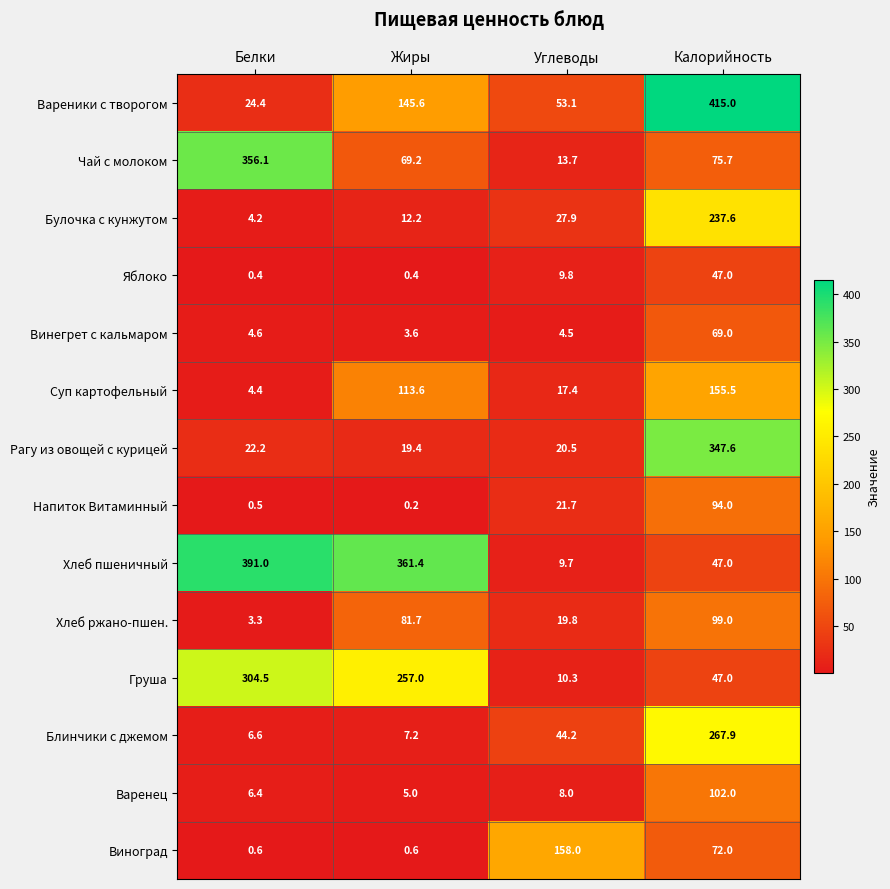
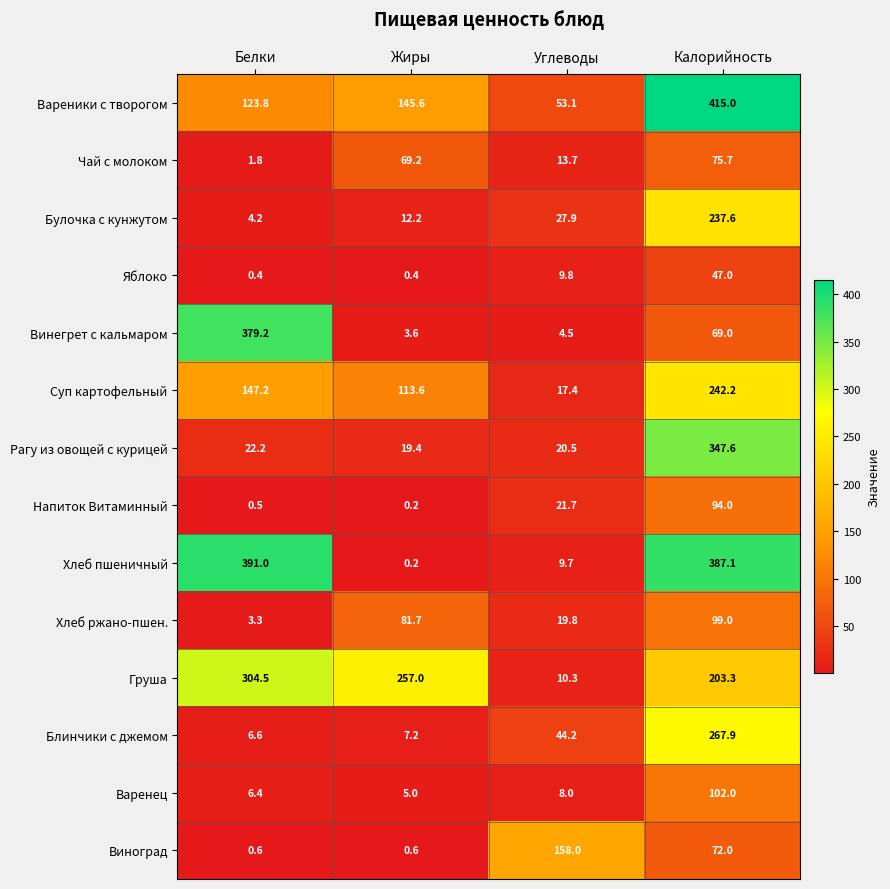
  {
    "Вареники с творогом": {
-     "Белки": 24.4,
+     "Белки": 123.8,
      "Жиры": 145.6,
      "Углеводы": 53.1,
      "Калорийность": 415.0
    },
    "Чай с молоком": {
-     "Белки": 356.1,
+     "Белки": 1.8,
      "Жиры": 69.2,
      "Углеводы": 13.7,
      "Калорийность": 75.7
    },
    "Булочка с кунжутом": {
      "Белки": 4.2,
      "Жиры": 12.2,
      "Углеводы": 27.9,
      "Калорийность": 237.6
    },
    "Яблоко": {
      "Белки": 0.4,
      "Жиры": 0.4,
      "Углеводы": 9.8,
      "Калорийность": 47.0
    },
    "Винегрет с кальмаром": {
-     "Белки": 4.6,
+     "Белки": 379.2,
      "Жиры": 3.6,
      "Углеводы": 4.5,
      "Калорийность": 69.0
    },
    "Суп картофельный": {
-     "Белки": 4.4,
+     "Белки": 147.2,
      "Жиры": 113.6,
      "Углеводы": 17.4,
-     "Калорийность": 155.5
+     "Калорийность": 242.2
    },
    "Рагу из овощей с курицей": {
      "Белки": 22.2,
      "Жиры": 19.4,
      "Углеводы": 20.5,
      "Калорийность": 347.6
    },
    "Напиток Витаминный": {
      "Белки": 0.5,
      "Жиры": 0.2,
      "Углеводы": 21.7,
      "Калорийность": 94.0
    },
    "Хлеб пшеничный": {
      "Белки": 391.0,
-     "Жиры": 361.4,
+     "Жиры": 0.2,
      "Углеводы": 9.7,
-     "Калорийность": 47.0
+     "Калорийность": 387.1
    },
    "Хлеб ржано-пшен.": {
      "Белки": 3.3,
      "Жиры": 81.7,
      "Углеводы": 19.8,
      "Калорийность": 99.0
    },
    "Груша": {
      "Белки": 304.5,
      "Жиры": 257.0,
      "Углеводы": 10.3,
-     "Калорийность": 47.0
+     "Калорийность": 203.3
    },
    "Блинчики с джемом": {
      "Белки": 6.6,
      "Жиры": 7.2,
      "Углеводы": 44.2,
      "Калорийность": 267.9
    },
    "Варенец": {
      "Белки": 6.4,
      "Жиры": 5.0,
      "Углеводы": 8.0,
      "Калорийность": 102.0
    },
    "Виноград": {
      "Белки": 0.6,
      "Жиры": 0.6,
      "Углеводы": 158.0,
      "Калорийность": 72.0
    }
  }
